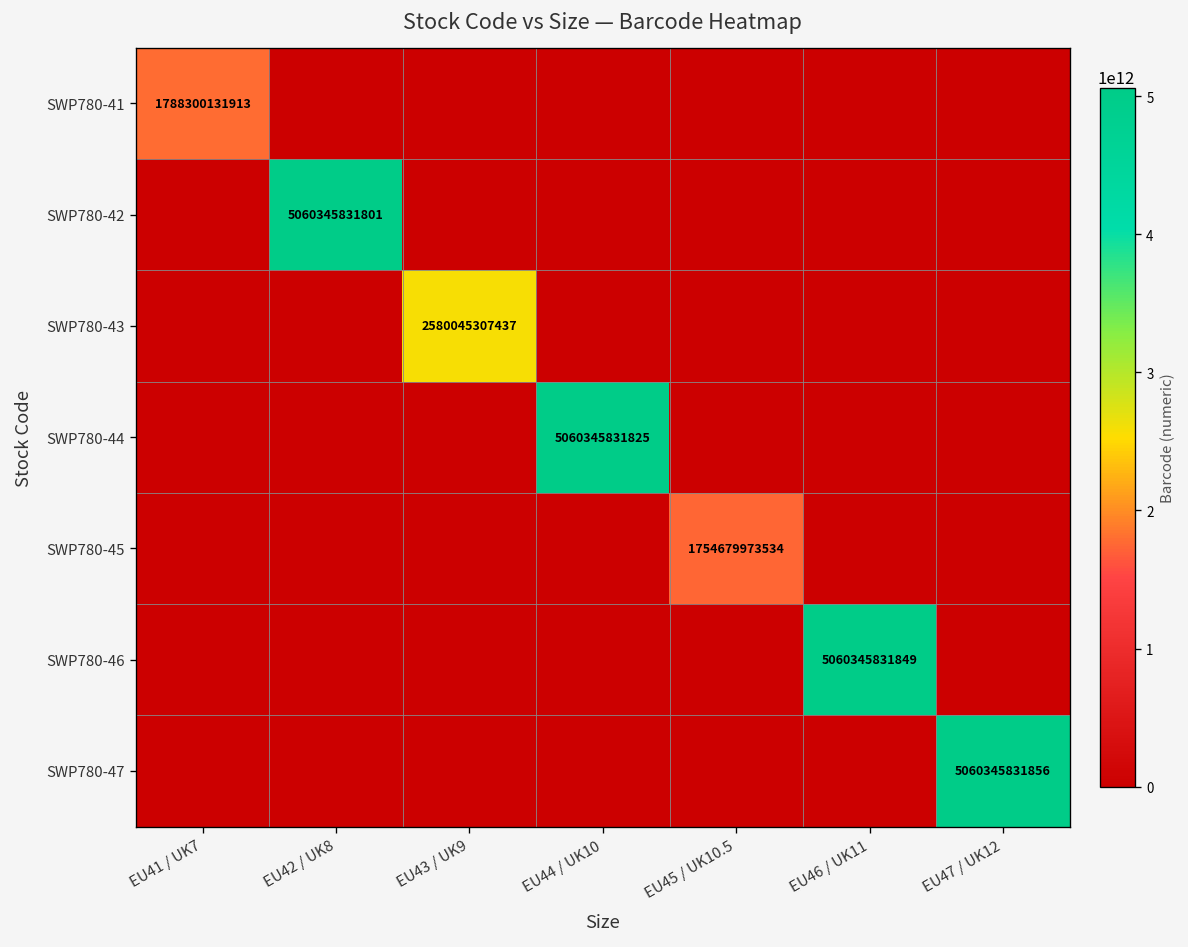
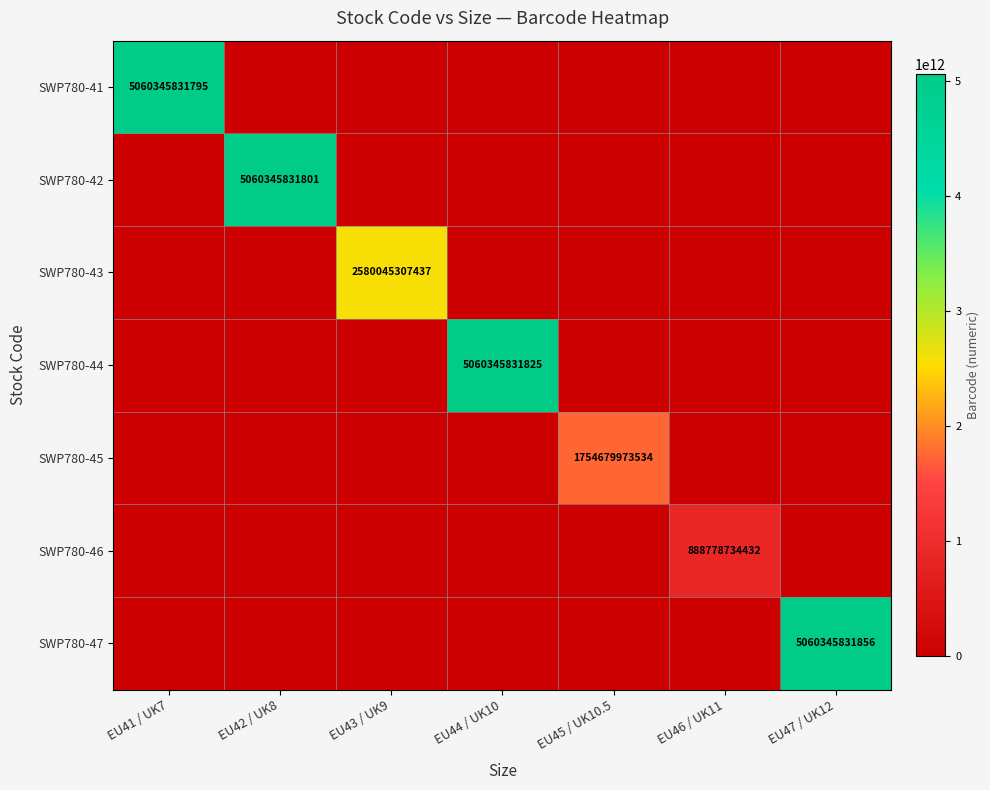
  {
    "SWP780-41": {
-     "EU41 / UK7": 1788300131913
+     "EU41 / UK7": 5060345831795
    },
    "SWP780-42": {
      "EU42 / UK8": 5060345831801
    },
    "SWP780-43": {
      "EU43 / UK9": 2580045307437
    },
    "SWP780-44": {
      "EU44 / UK10": 5060345831825
    },
    "SWP780-45": {
      "EU45 / UK10.5": 1754679973534
    },
    "SWP780-46": {
-     "EU46 / UK11": 5060345831849
+     "EU46 / UK11": 888778734432
    },
    "SWP780-47": {
      "EU47 / UK12": 5060345831856
    }
  }
